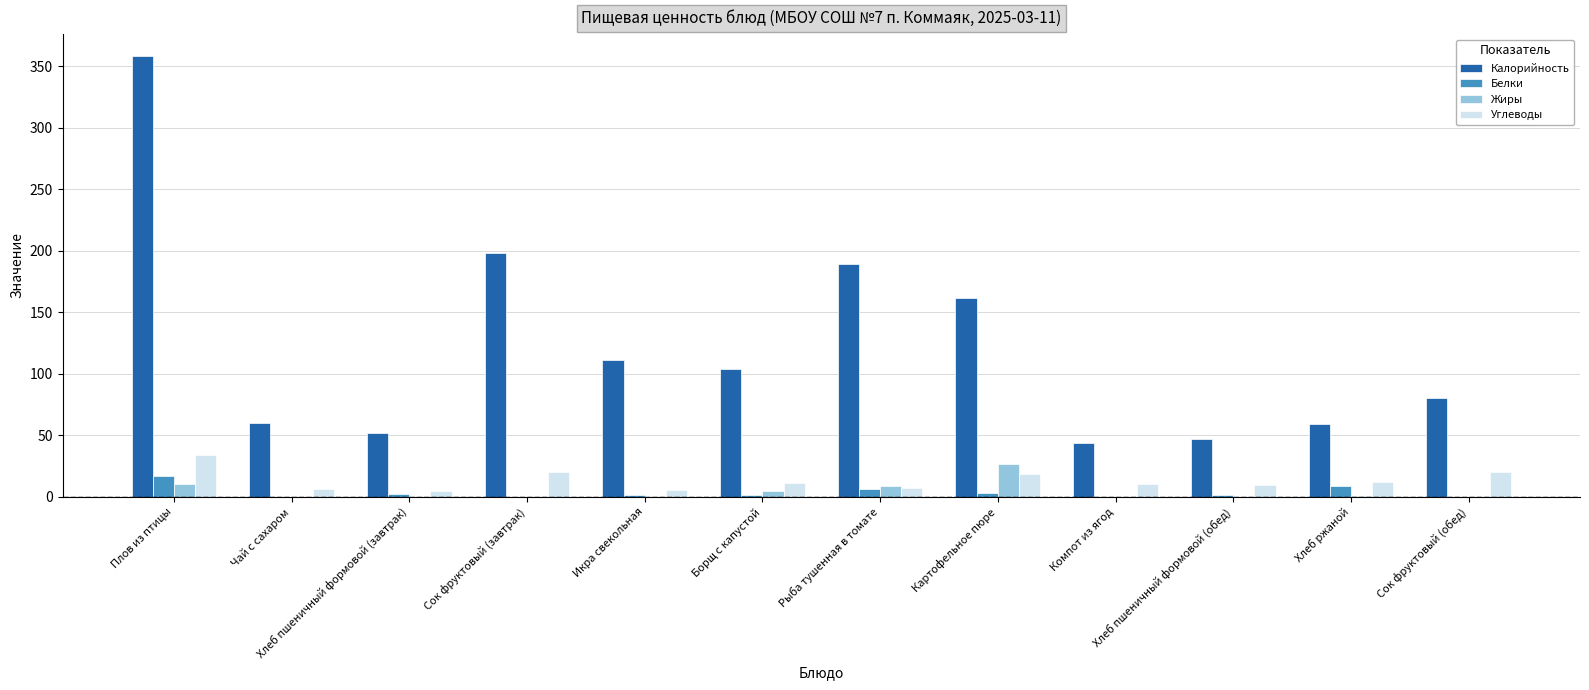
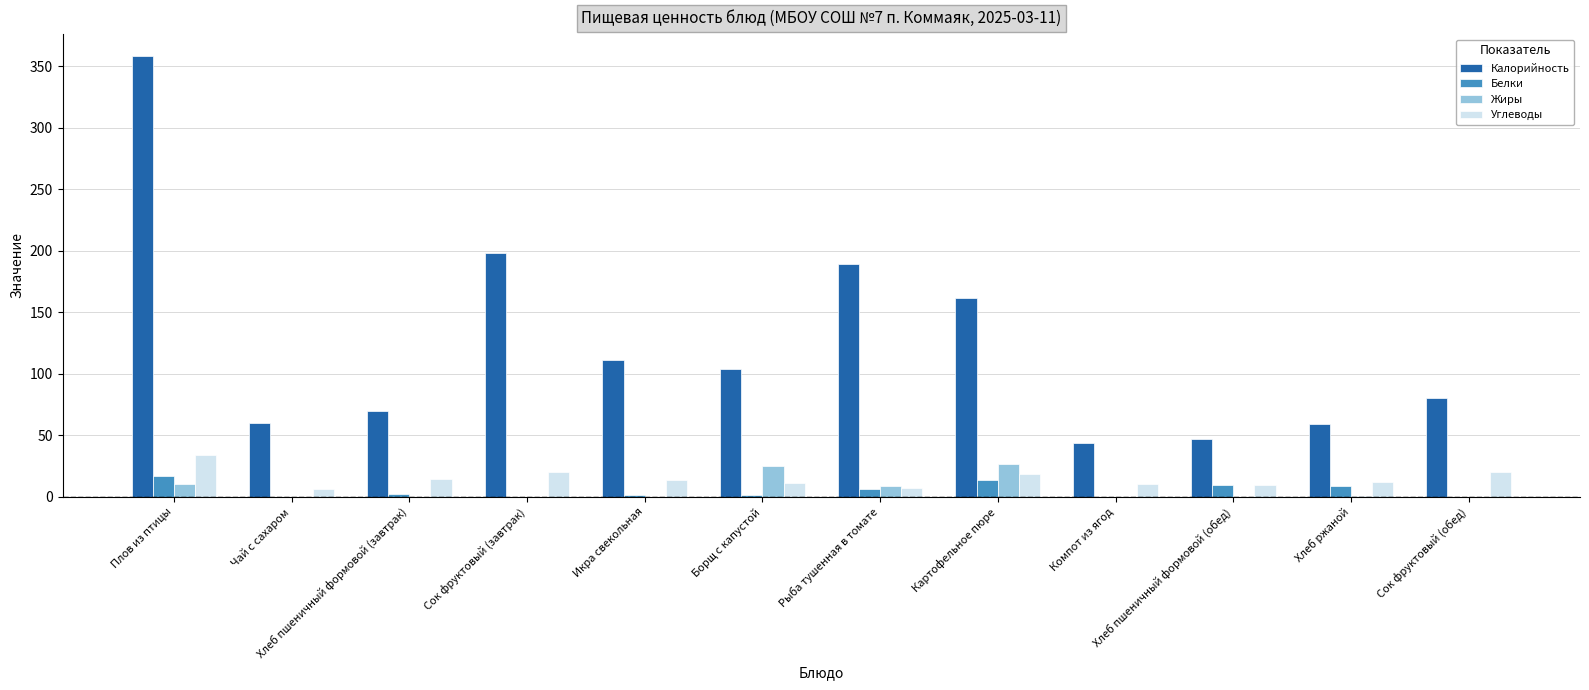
  {
    "Калорийность": {
      "Плов из птицы": 358,
      "Чай с сахаром": 60,
-     "Хлеб пшеничный формовой (завтрак)": 52,
+     "Хлеб пшеничный формовой (завтрак)": 70,
      "Сок фруктовый (завтрак)": 198,
      "Икра свекольная": 111,
      "Борщ с капустой": 104,
      "Рыба тушенная в томате": 189,
      "Картофельное пюре": 162,
      "Компот из ягод": 44,
      "Хлеб пшеничный формовой (обед)": 47,
      "Хлеб ржаной": 59,
      "Сок фруктовый (обед)": 80
    },
    "Белки": {
      "Плов из птицы": 17,
      "Хлеб пшеничный формовой (завтрак)": 2,
      "Сок фруктовый (завтрак)": 0,
      "Рыба тушенная в томате": 6,
-     "Картофельное пюре": 3,
-     "Хлеб пшеничный формовой (обед)": 2,
+     "Картофельное пюре": 14,
+     "Хлеб пшеничный формовой (обед)": 10,
      "Хлеб ржаной": 9,
      "Сок фруктовый (обед)": 0
    },
    "Жиры": {
      "Плов из птицы": 11,
      "Сок фруктовый (завтрак)": 0,
-     "Борщ с капустой": 5,
+     "Борщ с капустой": 25,
      "Рыба тушенная в томате": 9,
      "Картофельное пюре": 26,
      "Сок фруктовый (обед)": 0
    },
    "Углеводы": {
      "Плов из птицы": 34,
      "Чай с сахаром": 6,
-     "Хлеб пшеничный формовой (завтрак)": 5,
+     "Хлеб пшеничный формовой (завтрак)": 15,
      "Сок фруктовый (завтрак)": 20,
-     "Икра свекольная": 5,
+     "Икра свекольная": 14,
      "Борщ с капустой": 11,
      "Рыба тушенная в томате": 7,
      "Картофельное пюре": 19,
      "Компот из ягод": 11,
      "Хлеб пшеничный формовой (обед)": 10,
      "Хлеб ржаной": 12,
      "Сок фруктовый (обед)": 20
    }
  }
